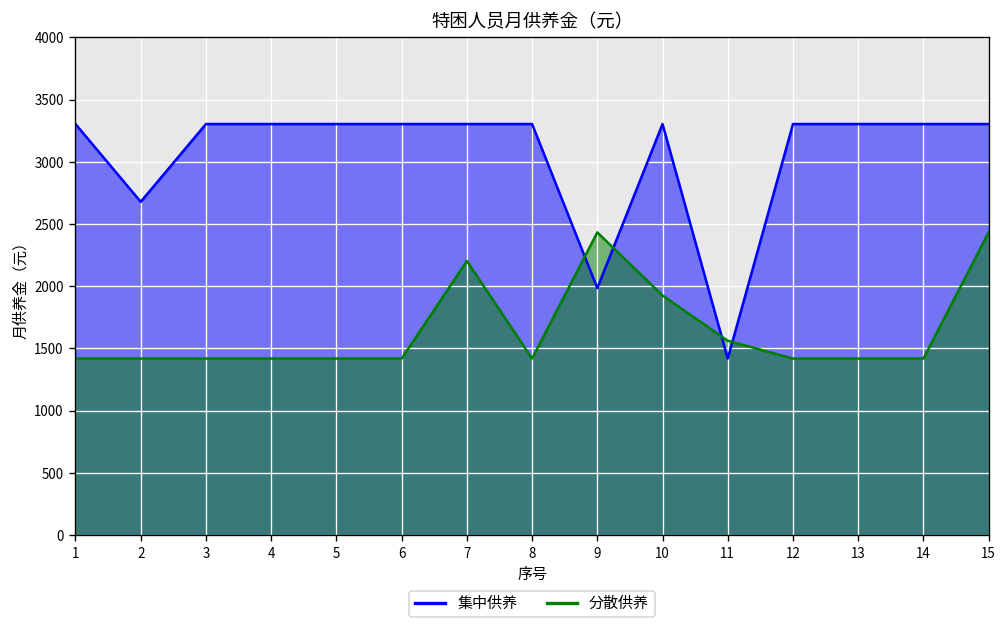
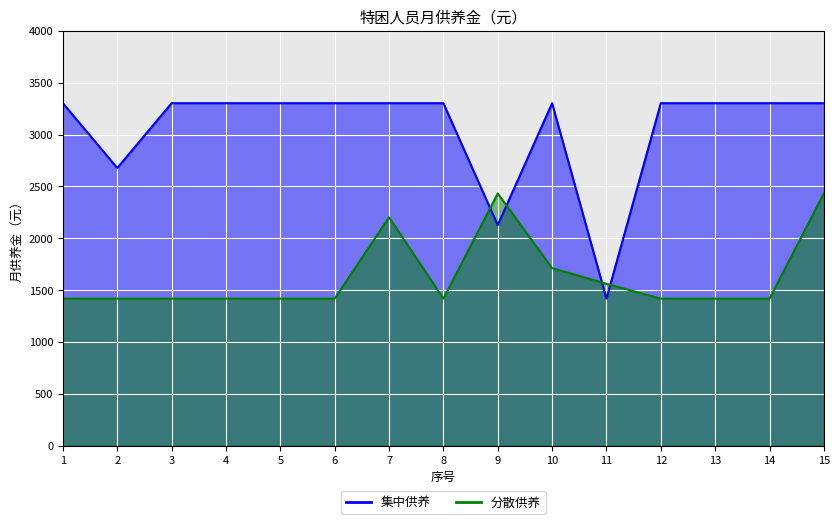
  {
    "集中供养": {
      "1": 3300,
      "2": 2680,
      "3": 3300,
      "4": 3300,
      "5": 3300,
      "6": 3300,
      "7": 3300,
      "8": 3300,
-     "9": 1980,
+     "9": 2130,
      "10": 3300,
      "11": 1420,
      "12": 3300,
      "13": 3300,
      "14": 3300,
      "15": 3300
    },
    "分散供养": {
      "1": 1420,
      "2": 1420,
      "3": 1420,
      "4": 1420,
      "5": 1420,
      "6": 1420,
      "7": 2200,
      "8": 1420,
      "9": 2430,
-     "10": 1930,
+     "10": 1710,
      "11": 1560,
      "12": 1420,
      "13": 1420,
      "14": 1420,
      "15": 2430
    }
  }
